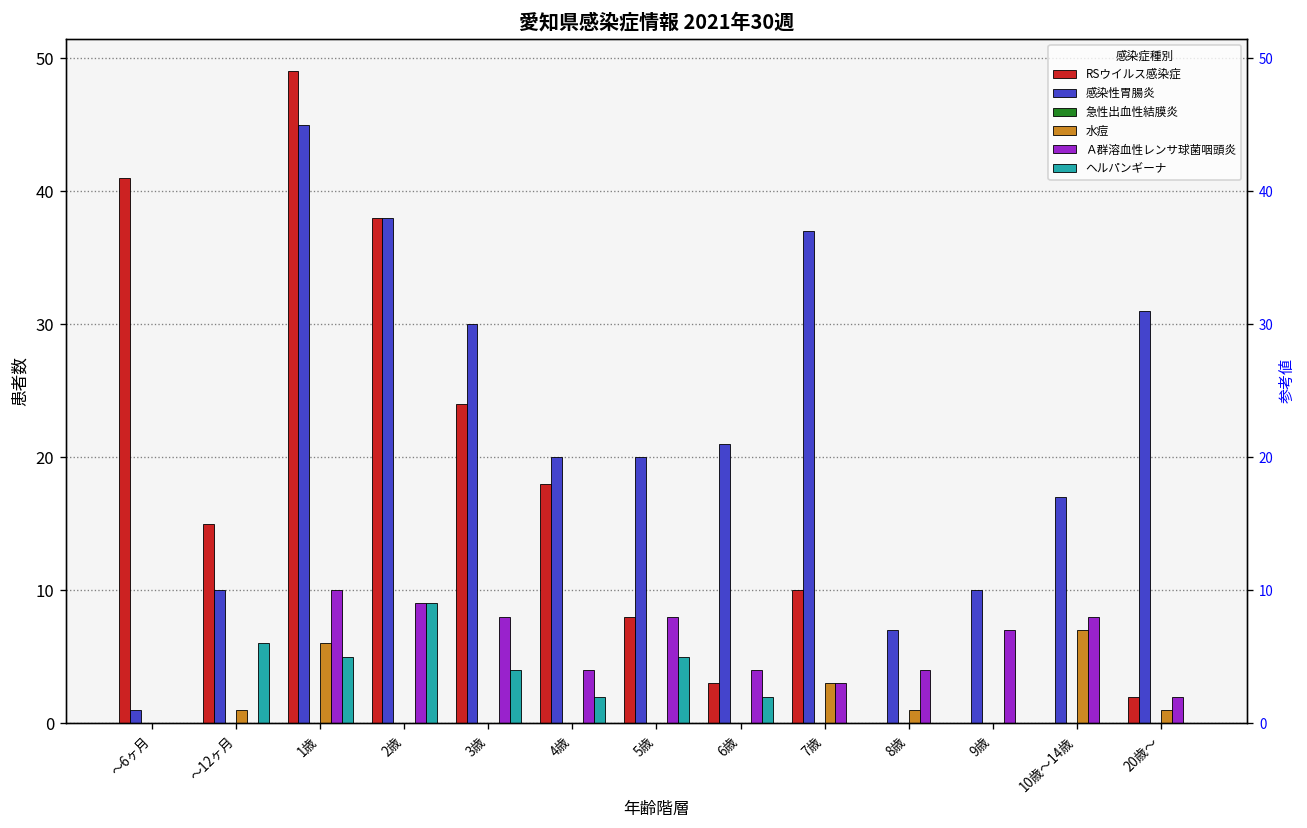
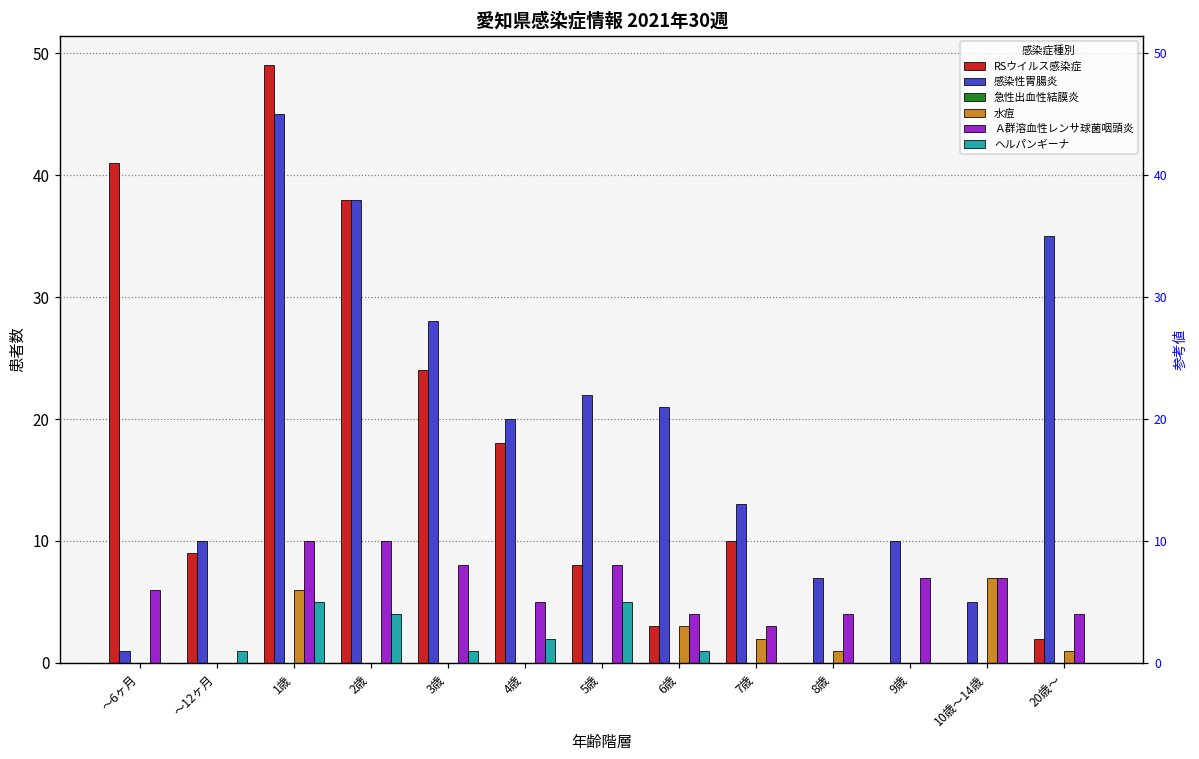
  {
    "RSウイルス感染症": {
      "～6ヶ月": 41,
-     "～12ヶ月": 15,
+     "～12ヶ月": 9,
      "1歳": 49,
      "2歳": 38,
      "3歳": 24,
      "4歳": 18,
      "5歳": 8,
      "6歳": 3,
      "7歳": 10,
      "8歳": 0,
      "9歳": 0,
      "10歳～14歳": 0,
      "20歳～": 2
    },
    "感染性胃腸炎": {
      "～6ヶ月": 1,
      "～12ヶ月": 10,
      "1歳": 45,
      "2歳": 38,
-     "3歳": 30,
+     "3歳": 28,
      "4歳": 20,
-     "5歳": 20,
+     "5歳": 22,
      "6歳": 21,
-     "7歳": 37,
+     "7歳": 13,
      "8歳": 7,
      "9歳": 10,
-     "10歳～14歳": 17,
-     "20歳～": 31
+     "10歳～14歳": 5,
+     "20歳～": 35
    },
    "急性出血性結膜炎": {
      "～6ヶ月": 0,
      "～12ヶ月": 0,
      "1歳": 0,
      "2歳": 0,
      "3歳": 0,
      "4歳": 0,
      "5歳": 0,
      "6歳": 0,
      "7歳": 0,
      "8歳": 0,
      "9歳": 0,
      "10歳～14歳": 0,
      "20歳～": 0
    },
    "水痘": {
      "～6ヶ月": 0,
-     "～12ヶ月": 1,
+     "～12ヶ月": 0,
      "1歳": 6,
      "2歳": 0,
      "3歳": 0,
      "4歳": 0,
      "5歳": 0,
-     "6歳": 0,
-     "7歳": 3,
+     "6歳": 3,
+     "7歳": 2,
      "8歳": 1,
      "9歳": 0,
      "10歳～14歳": 7,
      "20歳～": 1
    },
    "Ａ群溶血性レンサ球菌咽頭炎": {
-     "～6ヶ月": 0,
+     "～6ヶ月": 6,
      "～12ヶ月": 0,
      "1歳": 10,
-     "2歳": 9,
+     "2歳": 10,
      "3歳": 8,
-     "4歳": 4,
+     "4歳": 5,
      "5歳": 8,
      "6歳": 4,
      "7歳": 3,
      "8歳": 4,
      "9歳": 7,
-     "10歳～14歳": 8,
-     "20歳～": 2
+     "10歳～14歳": 7,
+     "20歳～": 4
    },
    "ヘルパンギーナ": {
      "～6ヶ月": 0,
-     "～12ヶ月": 6,
+     "～12ヶ月": 1,
      "1歳": 5,
-     "2歳": 9,
-     "3歳": 4,
+     "2歳": 4,
+     "3歳": 1,
      "4歳": 2,
      "5歳": 5,
-     "6歳": 2,
+     "6歳": 1,
      "7歳": 0,
      "8歳": 0,
      "9歳": 0,
      "10歳～14歳": 0,
      "20歳～": 0
    }
  }
